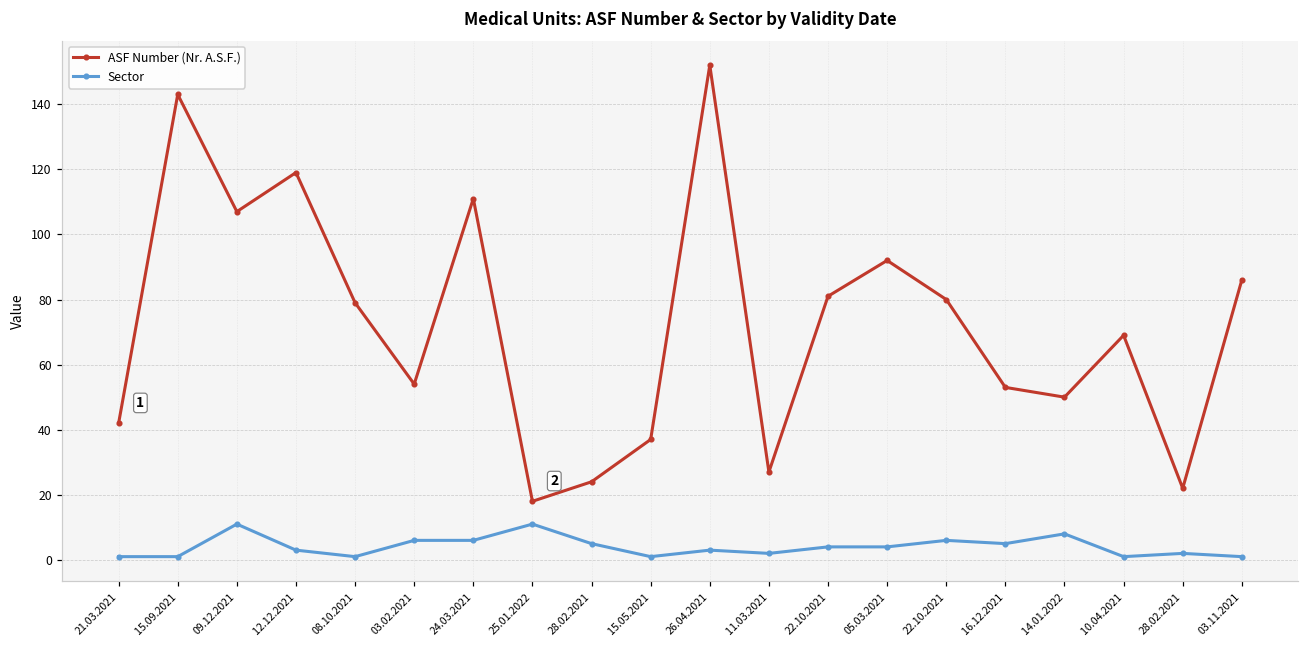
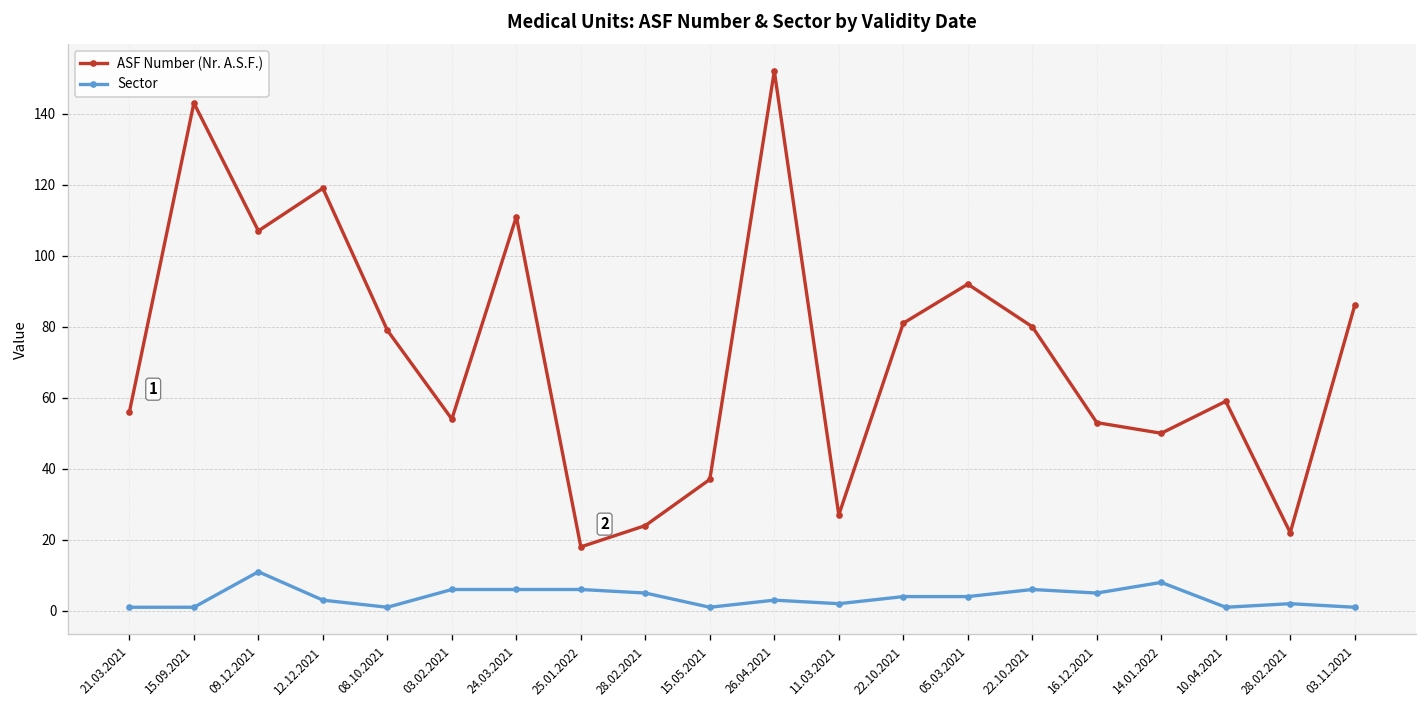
  {
    "ASF Number (Nr. A.S.F.)": {
-     "21.03.2021": 42,
+     "21.03.2021": 56,
      "15.09.2021": 143,
      "09.12.2021": 107,
      "12.12.2021": 119,
      "08.10.2021": 79,
      "03.02.2021": 54,
      "24.03.2021": 111,
      "15.05.2021": 37,
      "26.04.2021": 152,
      "11.03.2021": 27,
      "05.03.2021": 92,
      "16.12.2021": 53,
      "14.01.2022": 50,
-     "10.04.2021": 69,
+     "10.04.2021": 59,
      "03.11.2021": 86
    },
    "Sector": {
      "21.03.2021": 1,
      "15.09.2021": 1,
      "09.12.2021": 11,
      "12.12.2021": 3,
      "08.10.2021": 1,
      "03.02.2021": 6,
      "24.03.2021": 6,
-     "25.01.2022": 11,
+     "25.01.2022": 6,
      "15.05.2021": 1,
      "26.04.2021": 3,
      "11.03.2021": 2,
      "05.03.2021": 4,
      "16.12.2021": 5,
      "14.01.2022": 8,
      "10.04.2021": 1,
      "03.11.2021": 1
    }
  }
